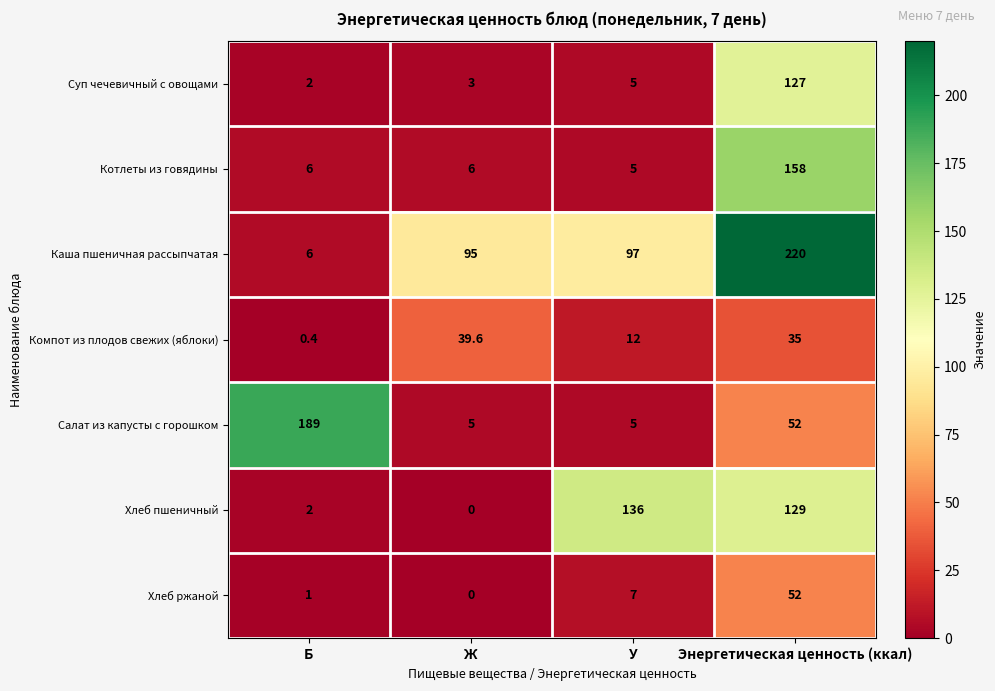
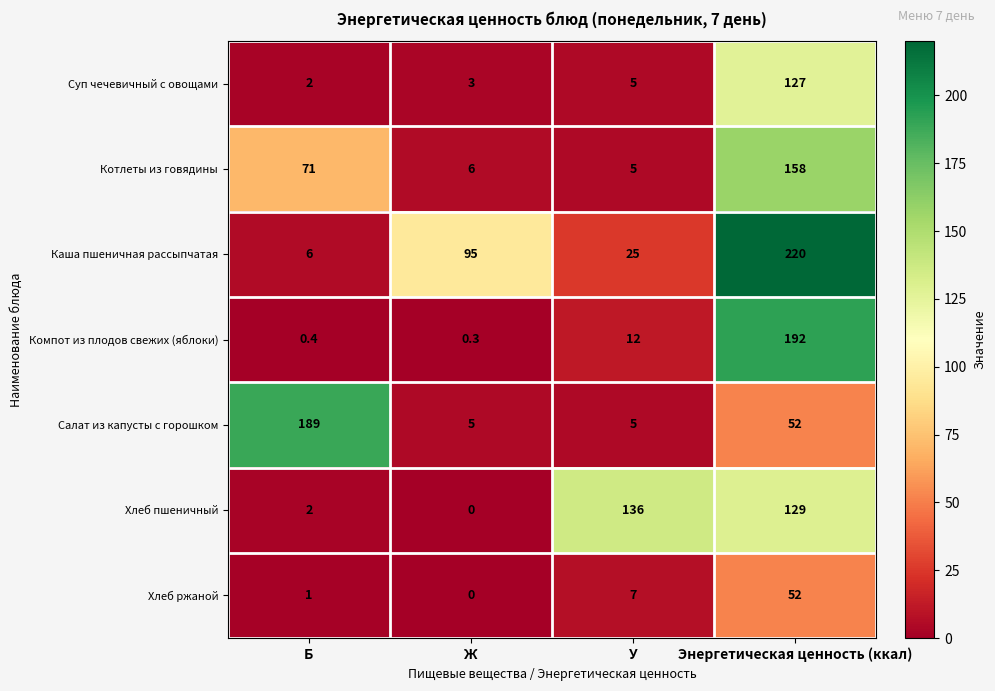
  {
    "Суп чечевичный с овощами": {
      "Б": 2,
      "Ж": 3,
      "У": 5,
      "Энергетическая ценность (ккал)": 127
    },
    "Котлеты из говядины": {
-     "Б": 6,
+     "Б": 71,
      "Ж": 6,
      "У": 5,
      "Энергетическая ценность (ккал)": 158
    },
    "Каша пшеничная рассыпчатая": {
      "Б": 6,
      "Ж": 95,
-     "У": 97,
+     "У": 25,
      "Энергетическая ценность (ккал)": 220
    },
    "Компот из плодов свежих (яблоки)": {
      "Б": 0.4,
-     "Ж": 39.6,
+     "Ж": 0.3,
      "У": 12,
-     "Энергетическая ценность (ккал)": 35
+     "Энергетическая ценность (ккал)": 192
    },
    "Салат из капусты с горошком": {
      "Б": 189,
      "Ж": 5,
      "У": 5,
      "Энергетическая ценность (ккал)": 52
    },
    "Хлеб пшеничный": {
      "Б": 2,
      "Ж": 0,
      "У": 136,
      "Энергетическая ценность (ккал)": 129
    },
    "Хлеб ржаной": {
      "Б": 1,
      "Ж": 0,
      "У": 7,
      "Энергетическая ценность (ккал)": 52
    }
  }
